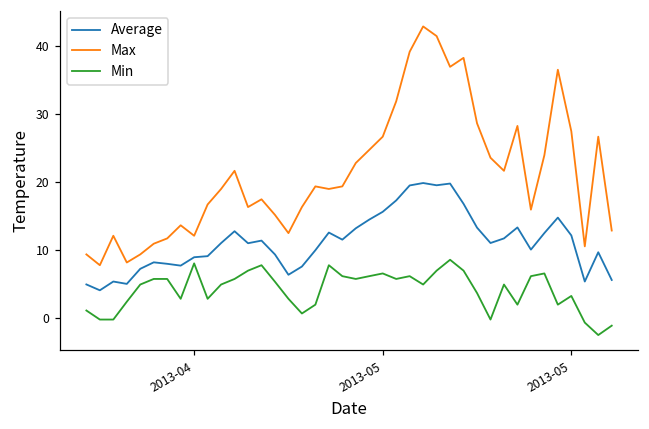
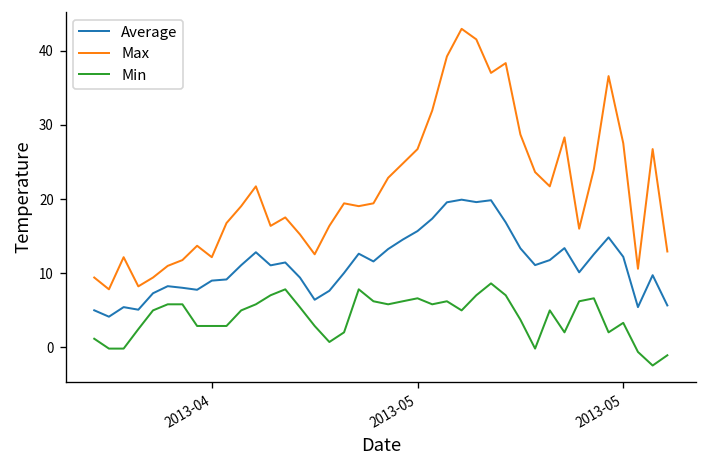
  {
    "Average": {
      "2013-04": 9
    },
    "Max": {
      "2013-04": 12
    },
    "Min": {
-     "2013-04": 8
+     "2013-04": 3
    }
  }
